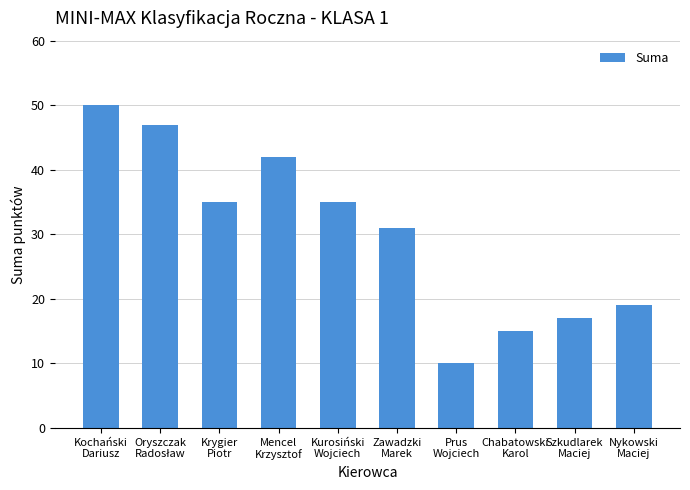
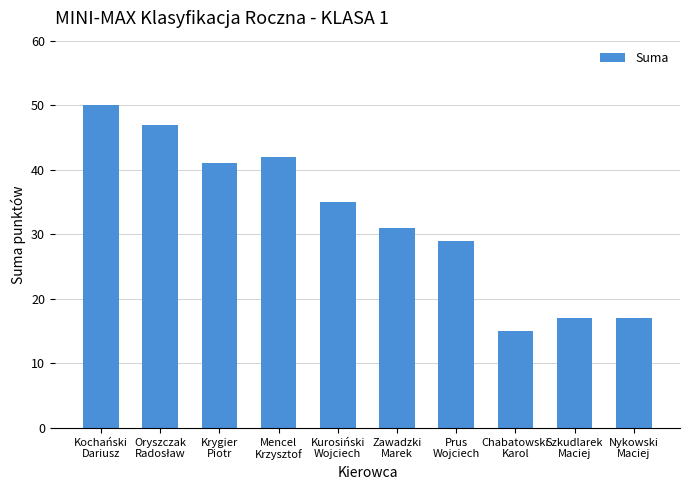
  {
    "Kochański Dariusz": 50,
    "Oryszczak Radosław": 47,
-   "Krygier Piotr": 35,
+   "Krygier Piotr": 41,
    "Mencel Krzysztof": 42,
    "Kurosiński Wojciech": 35,
    "Zawadzki Marek": 31,
-   "Prus Wojciech": 10,
+   "Prus Wojciech": 29,
    "Chabatowski Karol": 15,
    "Szkudlarek Maciej": 17,
-   "Nykowski Maciej": 19
+   "Nykowski Maciej": 17
  }
